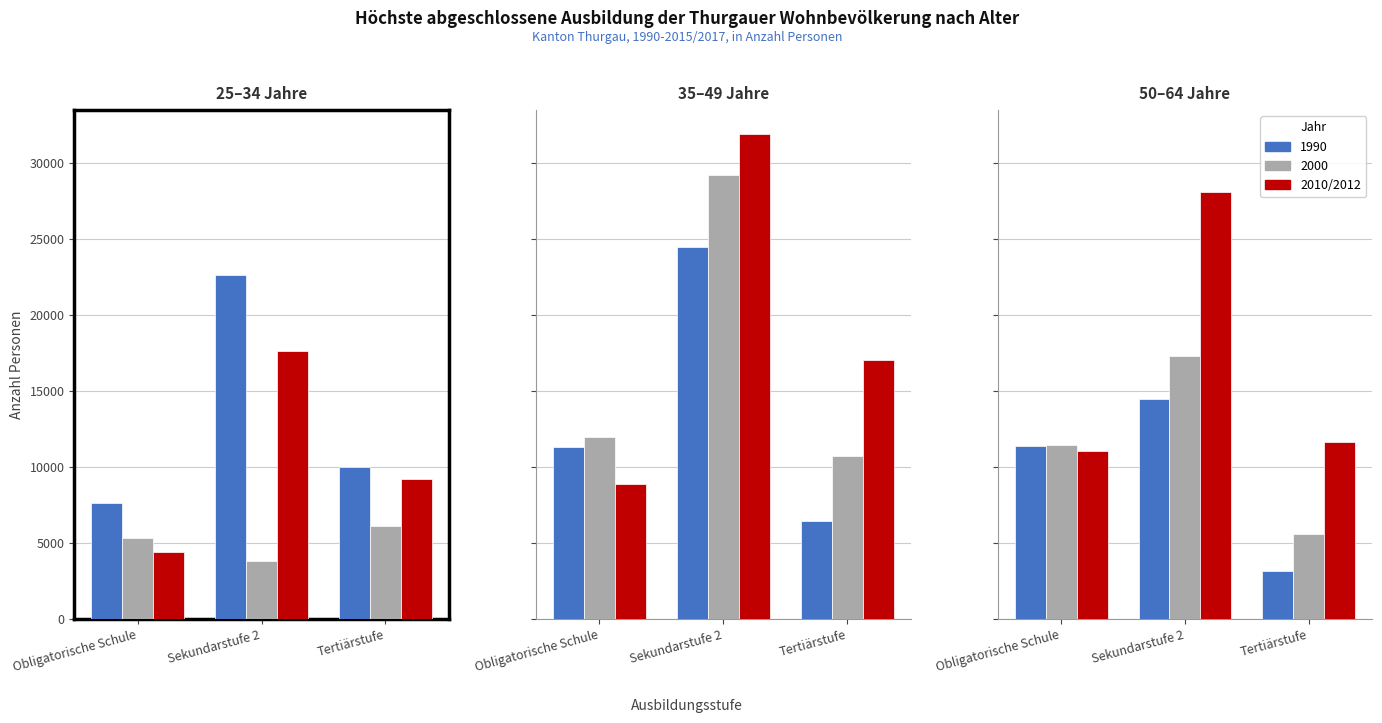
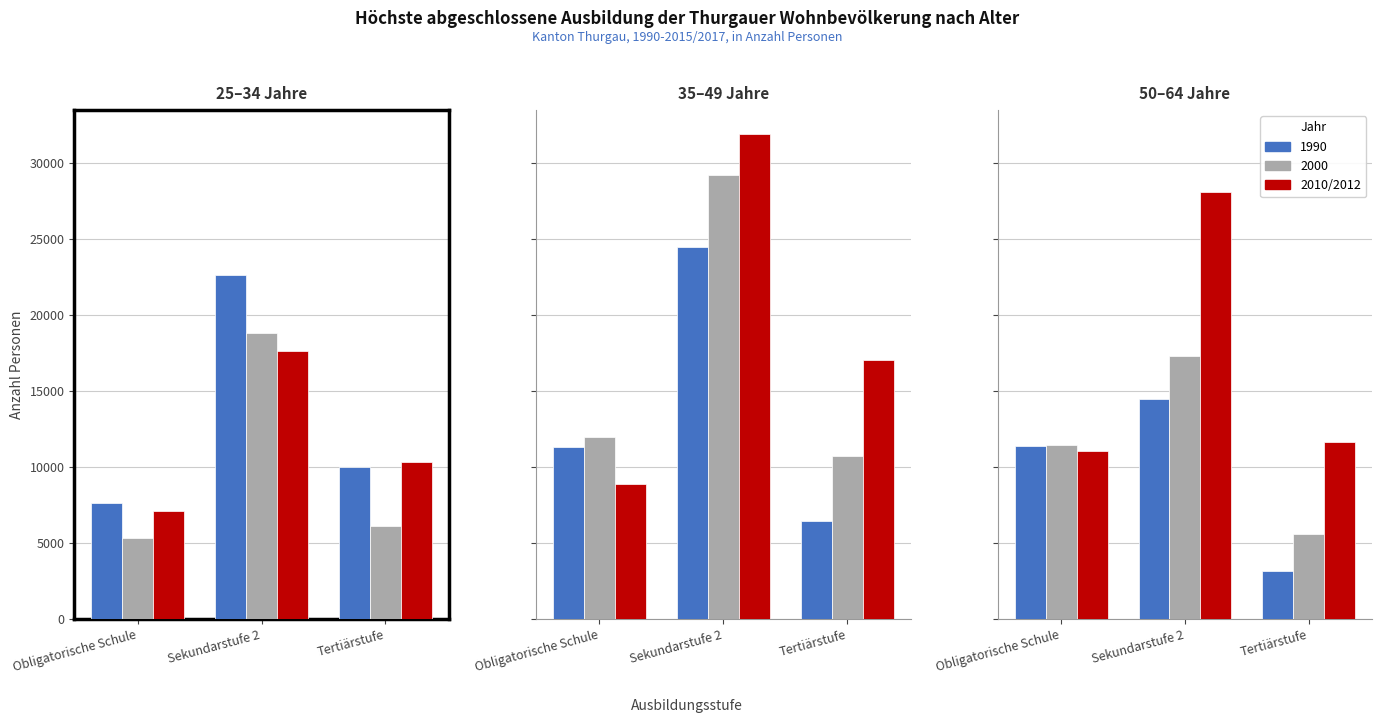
  {
    "25–34 Jahre": {
      "1990": {
        "Obligatorische Schule": 7600,
        "Sekundarstufe 2": 22700,
        "Tertiärstufe": 10000
      },
      "2000": {
        "Obligatorische Schule": 5300,
-       "Sekundarstufe 2": 3800,
+       "Sekundarstufe 2": 18800,
        "Tertiärstufe": 6100
      },
      "2010/2012": {
-       "Obligatorische Schule": 4400,
+       "Obligatorische Schule": 7100,
        "Sekundarstufe 2": 17700,
-       "Tertiärstufe": 9200
+       "Tertiärstufe": 10300
      }
    }
  }
